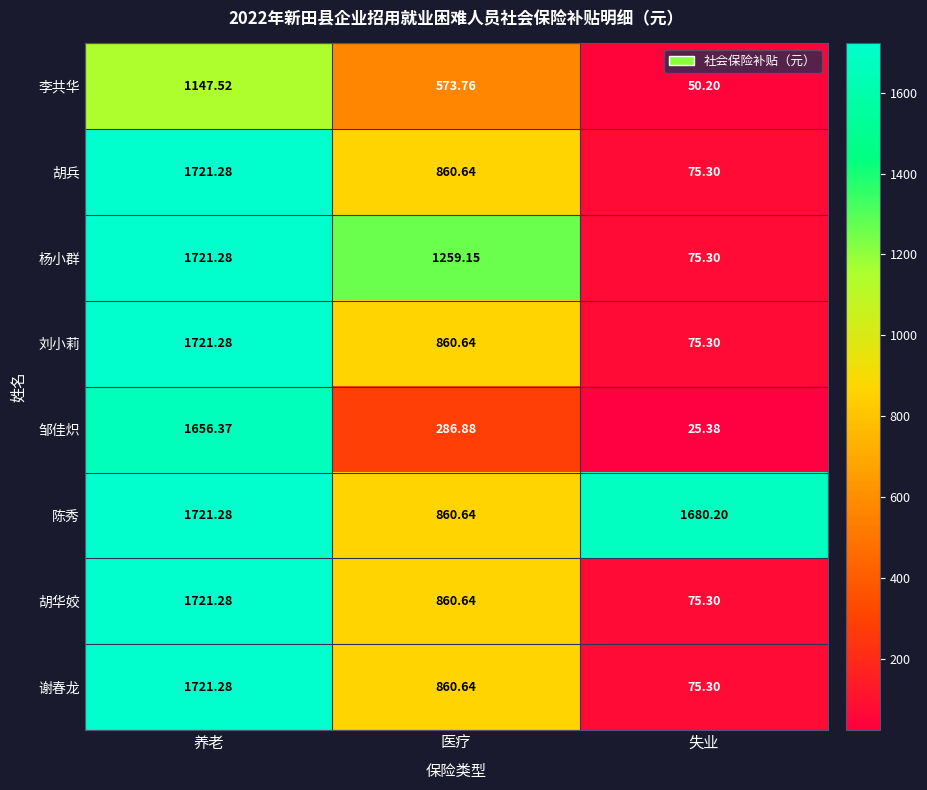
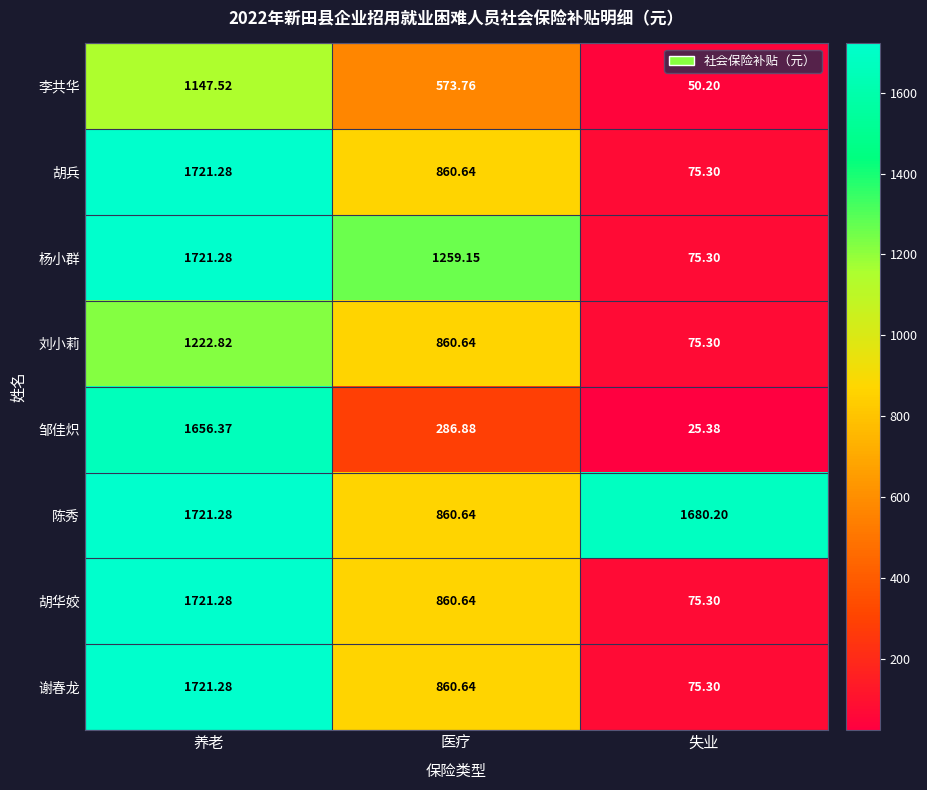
  {
    "李共华": {
      "养老": 1147.52,
      "医疗": 573.76,
      "失业": 50.20
    },
    "胡兵": {
      "养老": 1721.28,
      "医疗": 860.64,
      "失业": 75.30
    },
    "杨小群": {
      "养老": 1721.28,
      "医疗": 1259.15,
      "失业": 75.30
    },
    "刘小莉": {
-     "养老": 1721.28,
+     "养老": 1222.82,
      "医疗": 860.64,
      "失业": 75.30
    },
    "邹佳炽": {
      "养老": 1656.37,
      "医疗": 286.88,
      "失业": 25.38
    },
    "陈秀": {
      "养老": 1721.28,
      "医疗": 860.64,
      "失业": 1680.20
    },
    "胡华姣": {
      "养老": 1721.28,
      "医疗": 860.64,
      "失业": 75.30
    },
    "谢春龙": {
      "养老": 1721.28,
      "医疗": 860.64,
      "失业": 75.30
    }
  }
